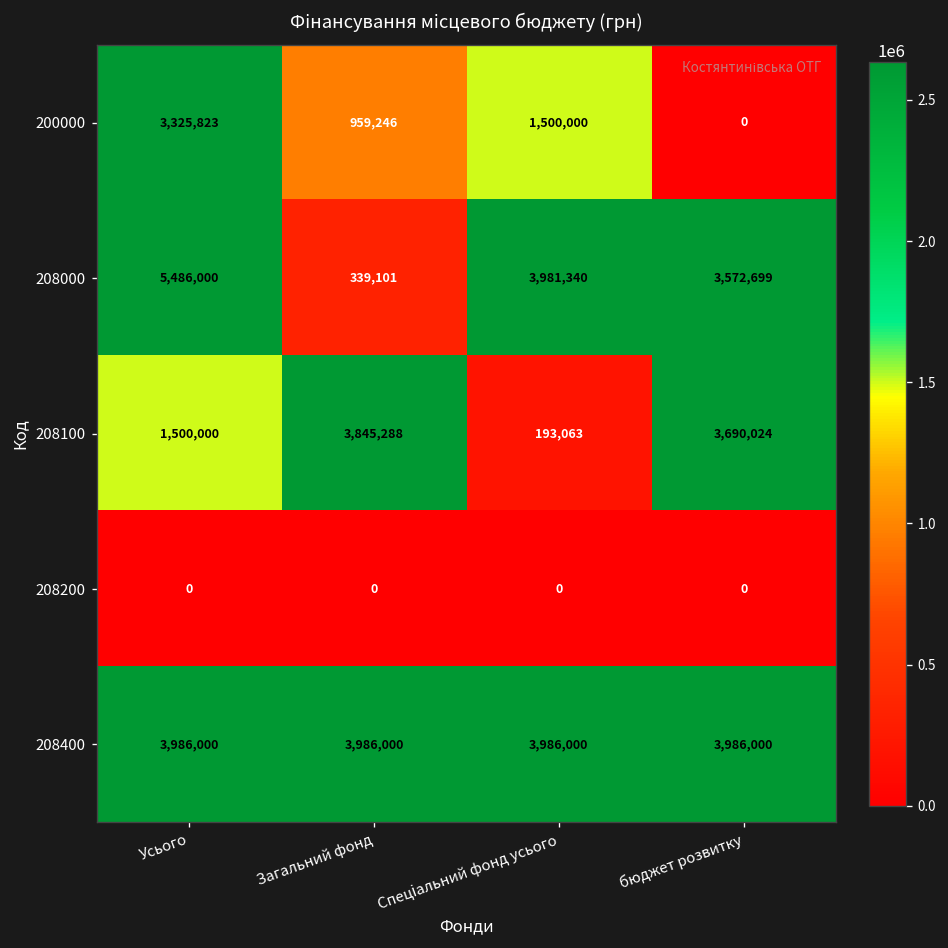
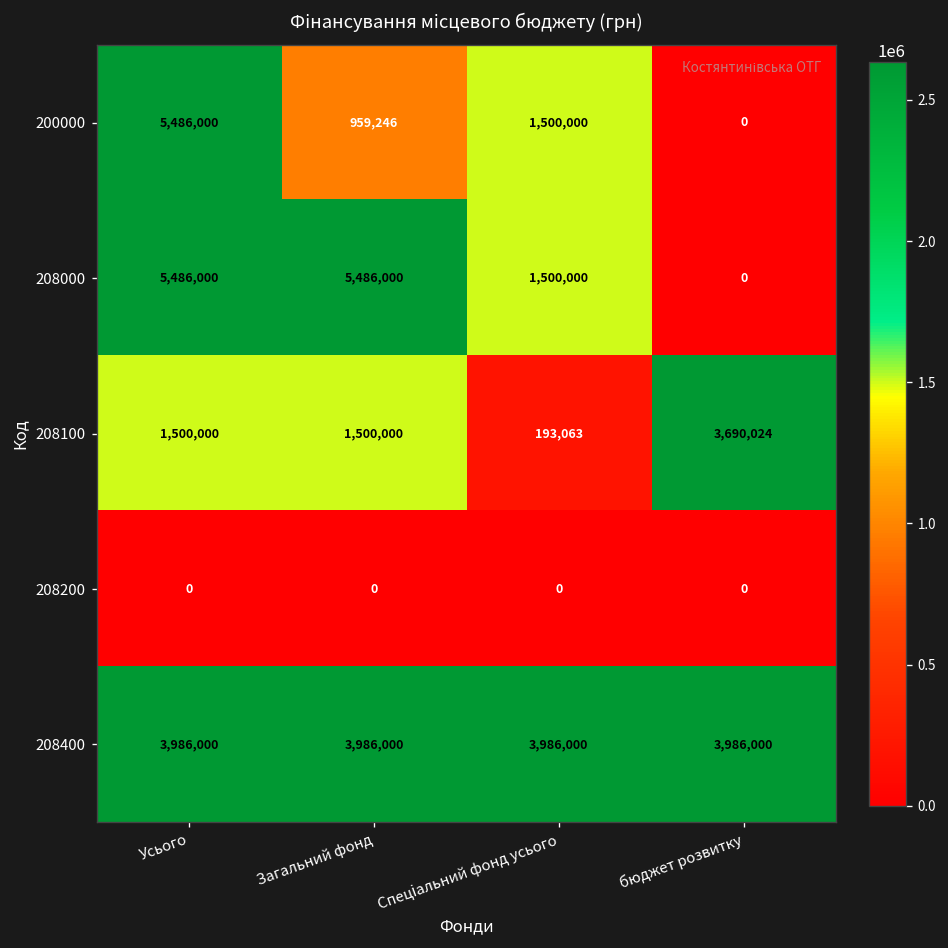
  {
    "200000": {
-     "Усього": "3,325,823",
+     "Усього": "5,486,000",
      "Загальний фонд": "959,246",
      "Спеціальний фонд усього": "1,500,000"
    },
    "208000": {
      "Усього": "5,486,000",
-     "Загальний фонд": "339,101",
-     "Спеціальний фонд усього": "3,981,340",
-     "бюджет розвитку": "3,572,699"
+     "Загальний фонд": "5,486,000",
+     "Спеціальний фонд усього": "1,500,000",
+     "бюджет розвитку": "0"
    },
    "208100": {
      "Усього": "1,500,000",
-     "Загальний фонд": "3,845,288",
+     "Загальний фонд": "1,500,000",
      "Спеціальний фонд усього": "193,063",
      "бюджет розвитку": "3,690,024"
    },
    "208200": {
      "Усього": "0",
      "Загальний фонд": "0",
      "Спеціальний фонд усього": "0",
      "бюджет розвитку": "0"
    },
    "208400": {
      "Усього": "3,986,000",
      "Загальний фонд": "3,986,000",
      "Спеціальний фонд усього": "3,986,000",
      "бюджет розвитку": "3,986,000"
    }
  }
